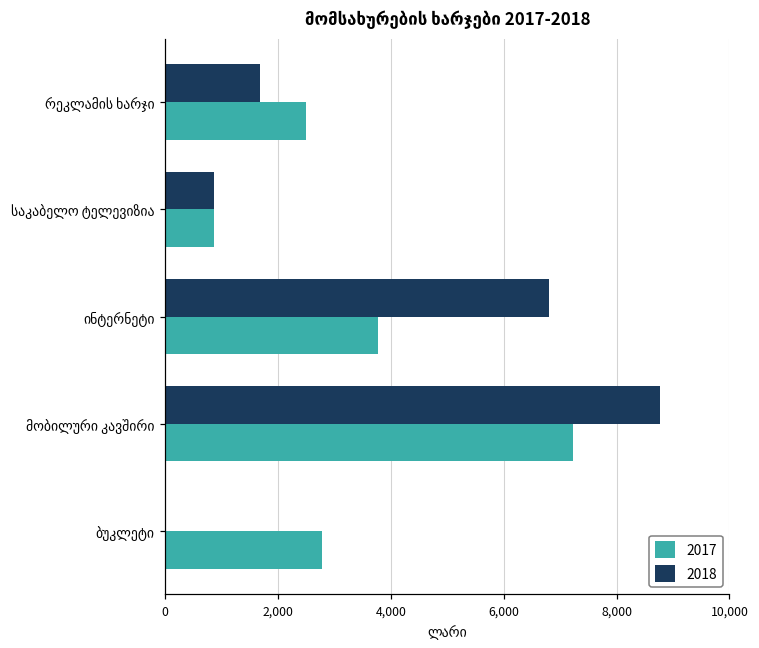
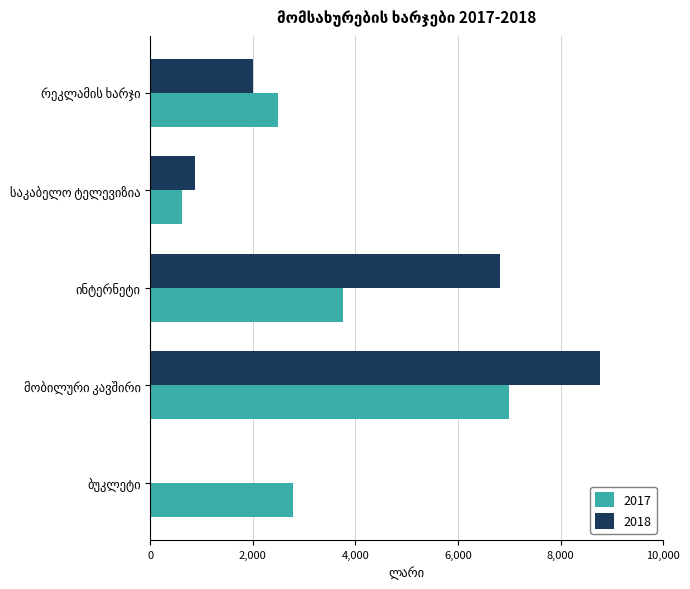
  {
    "2017": {
      "რეკლამის ხარჯი": "2,500",
-     "საკაბელო ტელევიზია": "900",
+     "საკაბელო ტელევიზია": "600",
      "ინტერნეტი": "3,800",
-     "მობილური კავშირი": "7,200",
+     "მობილური კავშირი": "7,000",
      "ბუკლეტი": "2,800"
    },
    "2018": {
-     "რეკლამის ხარჯი": "1,700",
+     "რეკლამის ხარჯი": "2,000",
      "საკაბელო ტელევიზია": "900",
      "ინტერნეტი": "6,800",
      "მობილური კავშირი": "8,800",
      "ბუკლეტი": "0"
    }
  }
